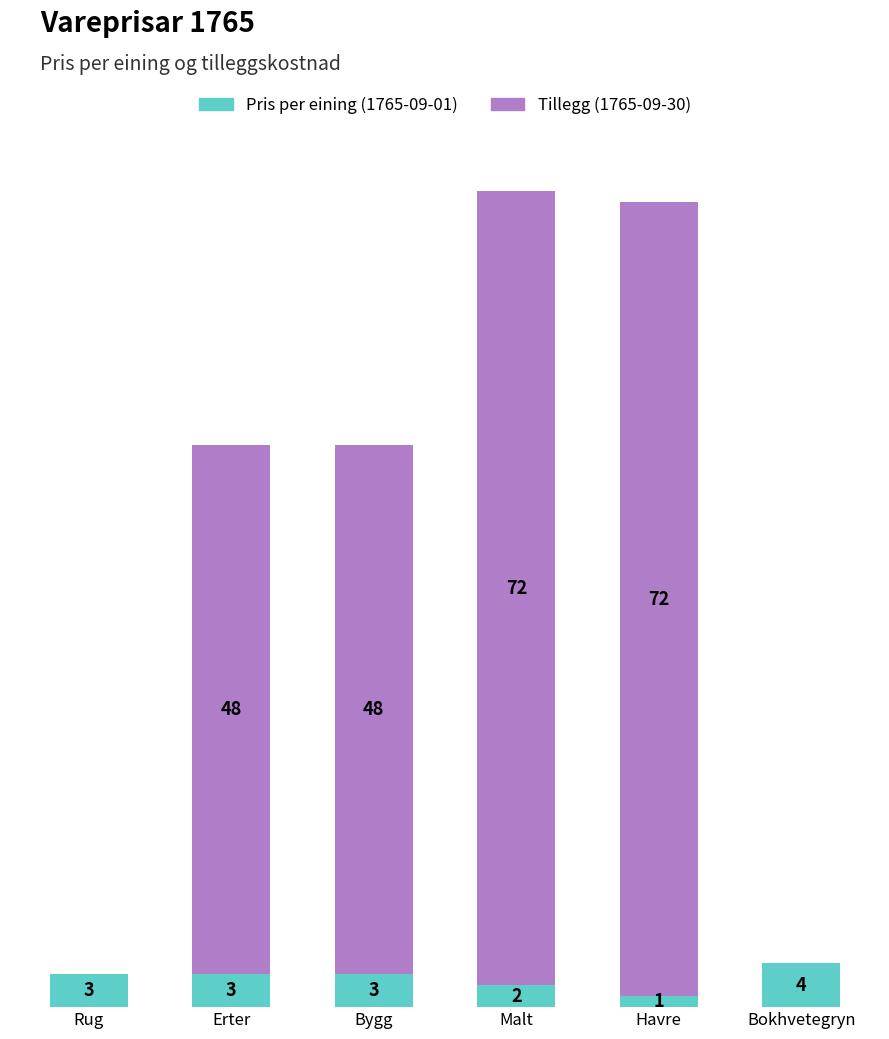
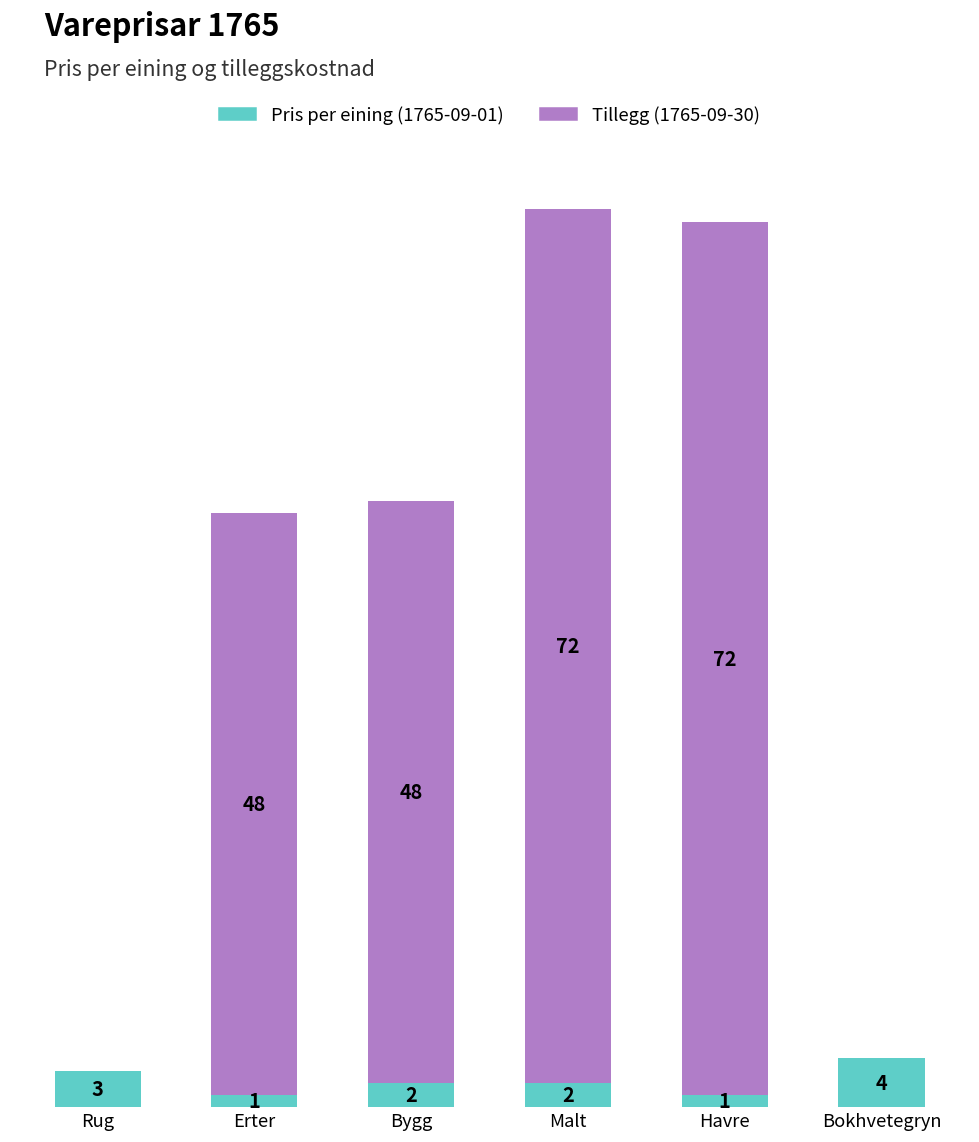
  {
    "Pris per eining (1765-09-01)": {
      "Rug": 3,
-     "Erter": 3,
-     "Bygg": 3,
+     "Erter": 1,
+     "Bygg": 2,
      "Malt": 2,
      "Havre": 1,
      "Bokhvetegryn": 4
    },
    "Tillegg (1765-09-30)": {
      "Erter": 48,
      "Bygg": 48,
      "Malt": 72,
      "Havre": 72
    }
  }
